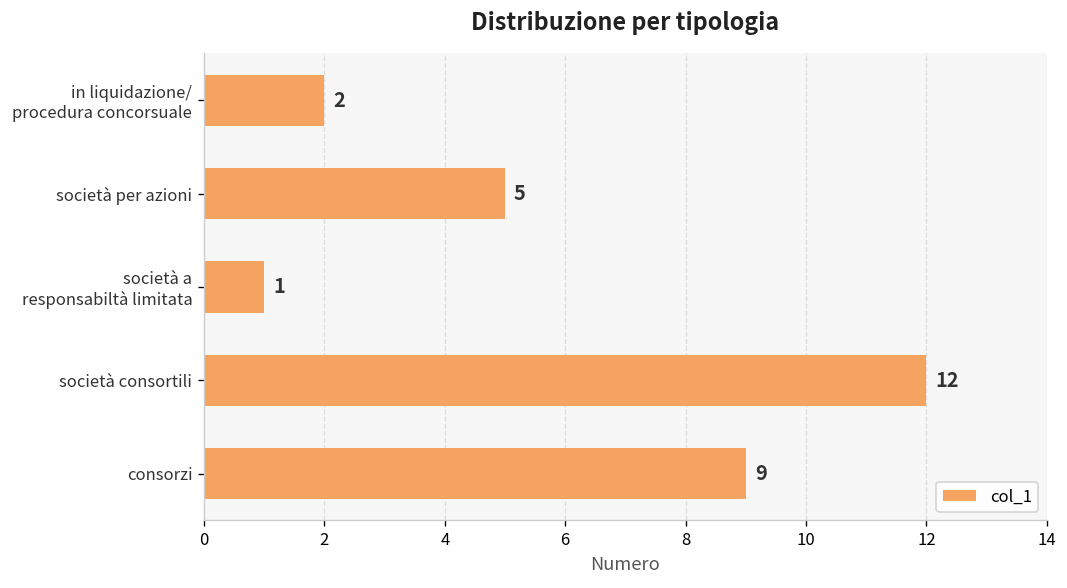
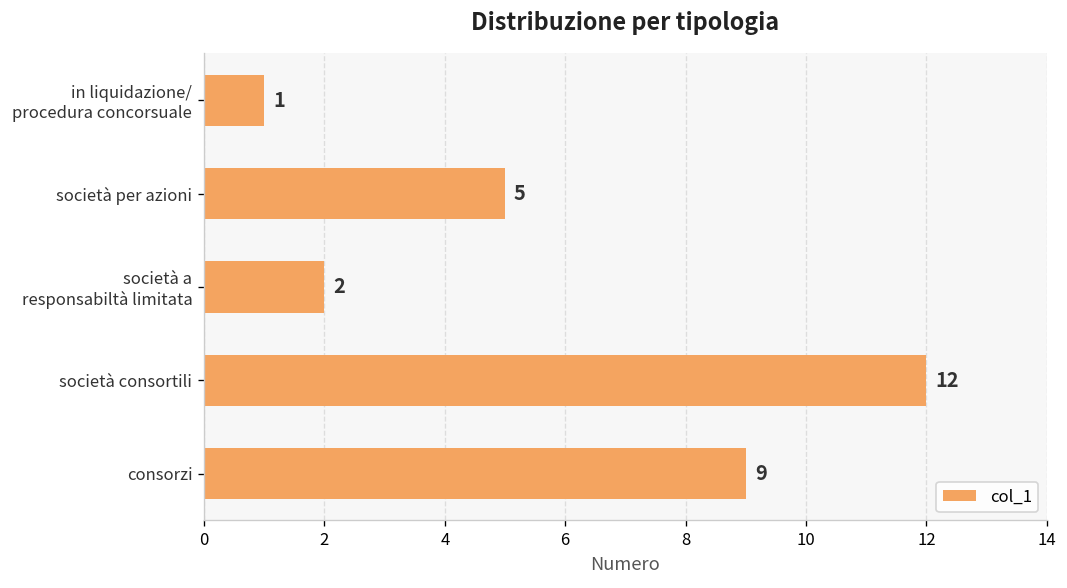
  {
-   "in liquidazione/ procedura concorsuale": 2,
+   "in liquidazione/ procedura concorsuale": 1,
    "società per azioni": 5,
-   "società a responsabiltà limitata": 1,
+   "società a responsabiltà limitata": 2,
    "società consortili": 12,
    "consorzi": 9
  }
